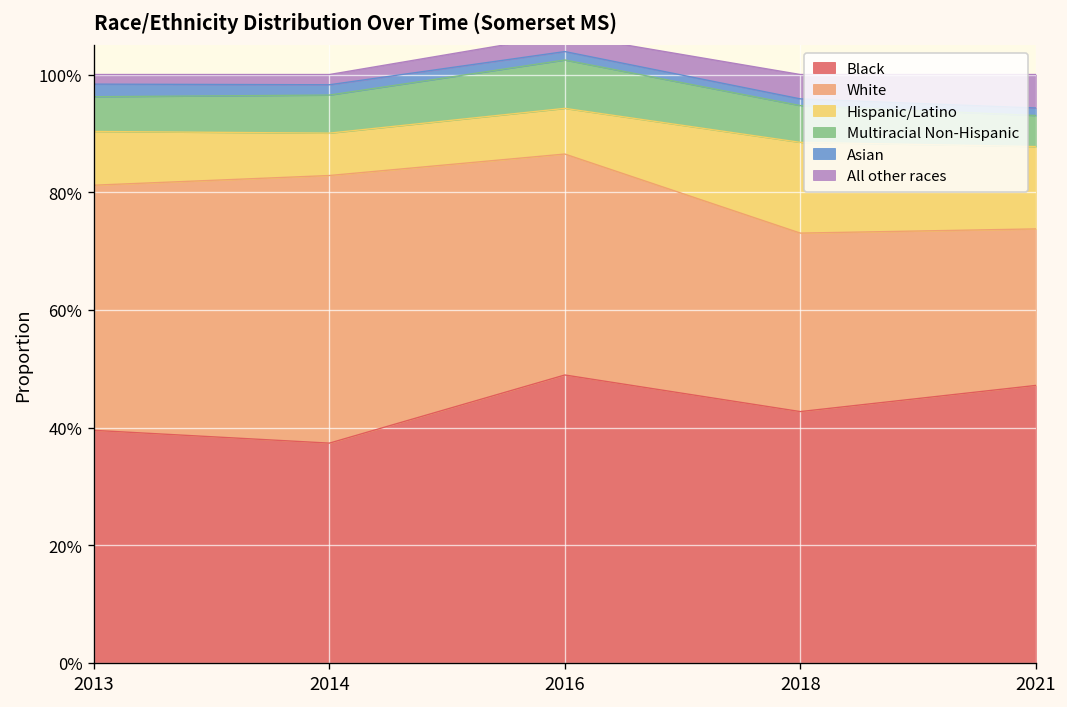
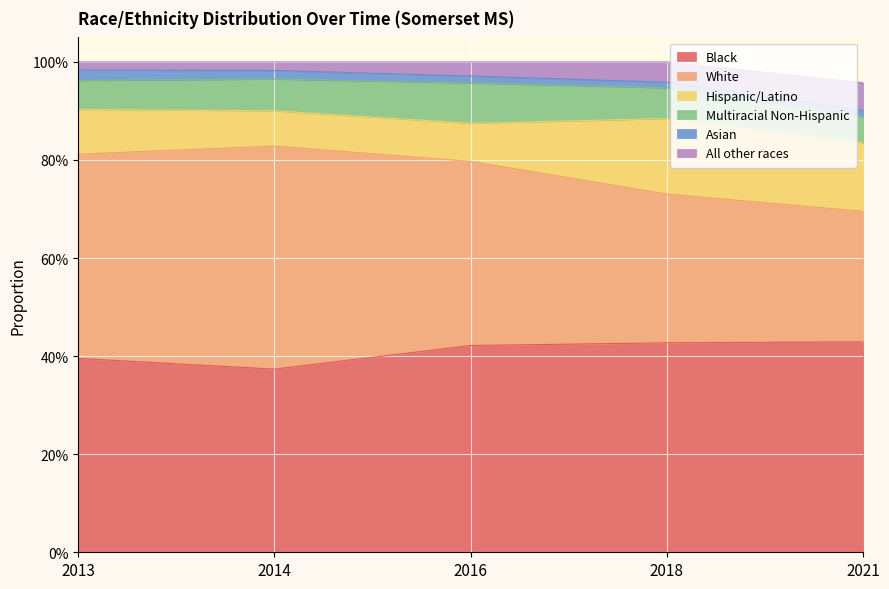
  {
    "Black": {
      "2013": "40%",
      "2014": "37%",
-     "2016": "49%",
+     "2016": "42%",
      "2018": "43%",
-     "2021": "47%"
+     "2021": "43%"
    },
    "Multiracial Non-Hispanic": {
      "2013": "6%",
      "2014": "6%",
      "2016": "8%",
      "2018": "6%",
      "2021": "5%"
    },
    "Asian": {
      "2013": "2%",
      "2014": "2%",
      "2016": "1%",
      "2018": "1%",
      "2021": "1%"
    },
    "All other races": {
      "2013": "2%",
      "2014": "2%",
      "2018": "4%",
      "2021": "6%"
    }
  }
